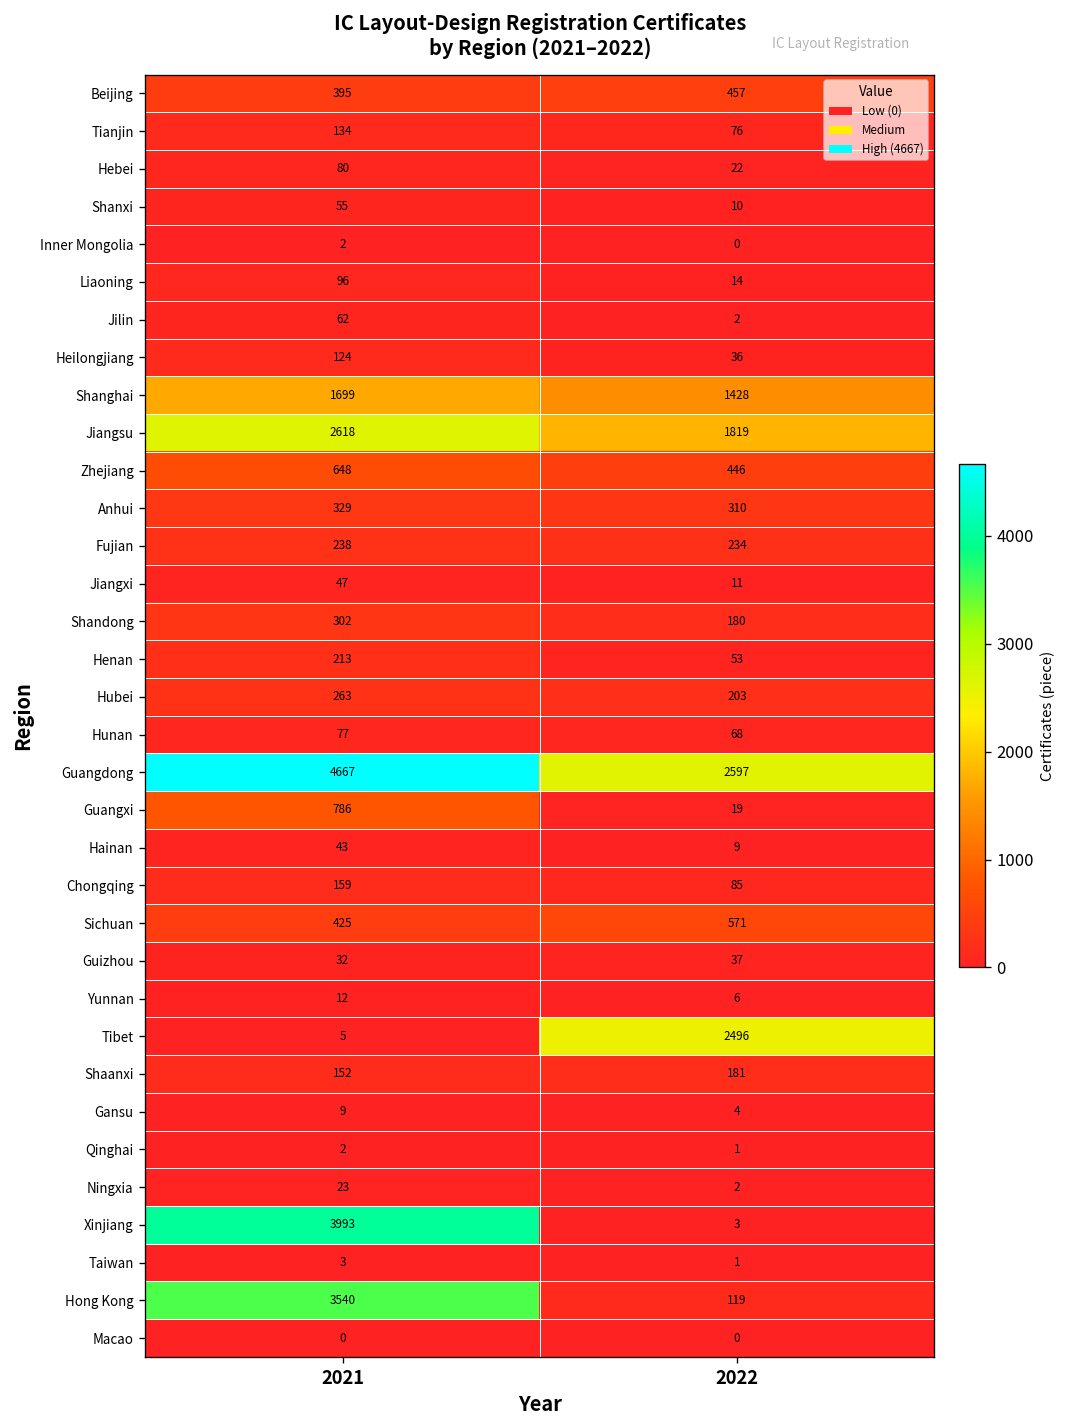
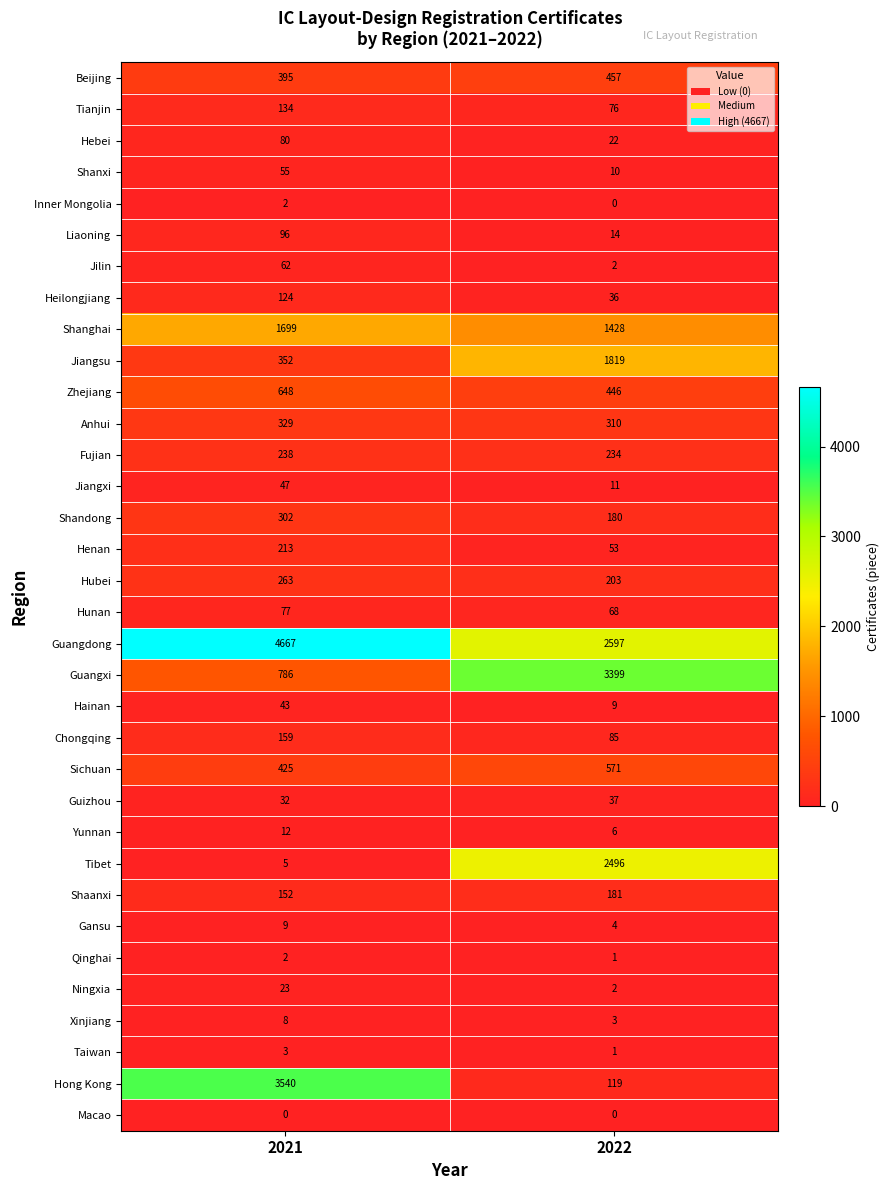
  {
    "Beijing": {
      "2021": 395,
      "2022": 457
    },
    "Tianjin": {
      "2021": 134,
      "2022": 76
    },
    "Hebei": {
      "2021": 80,
      "2022": 22
    },
    "Shanxi": {
      "2021": 55,
      "2022": 10
    },
    "Inner Mongolia": {
      "2021": 2,
      "2022": 0
    },
    "Liaoning": {
      "2021": 96,
      "2022": 14
    },
    "Jilin": {
      "2021": 62,
      "2022": 2
    },
    "Heilongjiang": {
      "2021": 124,
      "2022": 36
    },
    "Shanghai": {
      "2021": 1699,
      "2022": 1428
    },
    "Jiangsu": {
-     "2021": 2618,
+     "2021": 352,
      "2022": 1819
    },
    "Zhejiang": {
      "2021": 648,
      "2022": 446
    },
    "Anhui": {
      "2021": 329,
      "2022": 310
    },
    "Fujian": {
      "2021": 238,
      "2022": 234
    },
    "Jiangxi": {
      "2021": 47,
      "2022": 11
    },
    "Shandong": {
      "2021": 302,
      "2022": 180
    },
    "Henan": {
      "2021": 213,
      "2022": 53
    },
    "Hubei": {
      "2021": 263,
      "2022": 203
    },
    "Hunan": {
      "2021": 77,
      "2022": 68
    },
    "Guangdong": {
      "2021": 4667,
      "2022": 2597
    },
    "Guangxi": {
      "2021": 786,
-     "2022": 19
+     "2022": 3399
    },
    "Hainan": {
      "2021": 43,
      "2022": 9
    },
    "Chongqing": {
      "2021": 159,
      "2022": 85
    },
    "Sichuan": {
      "2021": 425,
      "2022": 571
    },
    "Guizhou": {
      "2021": 32,
      "2022": 37
    },
    "Yunnan": {
      "2021": 12,
      "2022": 6
    },
    "Tibet": {
      "2021": 5,
      "2022": 2496
    },
    "Shaanxi": {
      "2021": 152,
      "2022": 181
    },
    "Gansu": {
      "2021": 9,
      "2022": 4
    },
    "Qinghai": {
      "2021": 2,
      "2022": 1
    },
    "Ningxia": {
      "2021": 23,
      "2022": 2
    },
    "Xinjiang": {
-     "2021": 3993,
+     "2021": 8,
      "2022": 3
    },
    "Taiwan": {
      "2021": 3,
      "2022": 1
    },
    "Hong Kong": {
      "2021": 3540,
      "2022": 119
    },
    "Macao": {
      "2021": 0,
      "2022": 0
    }
  }
